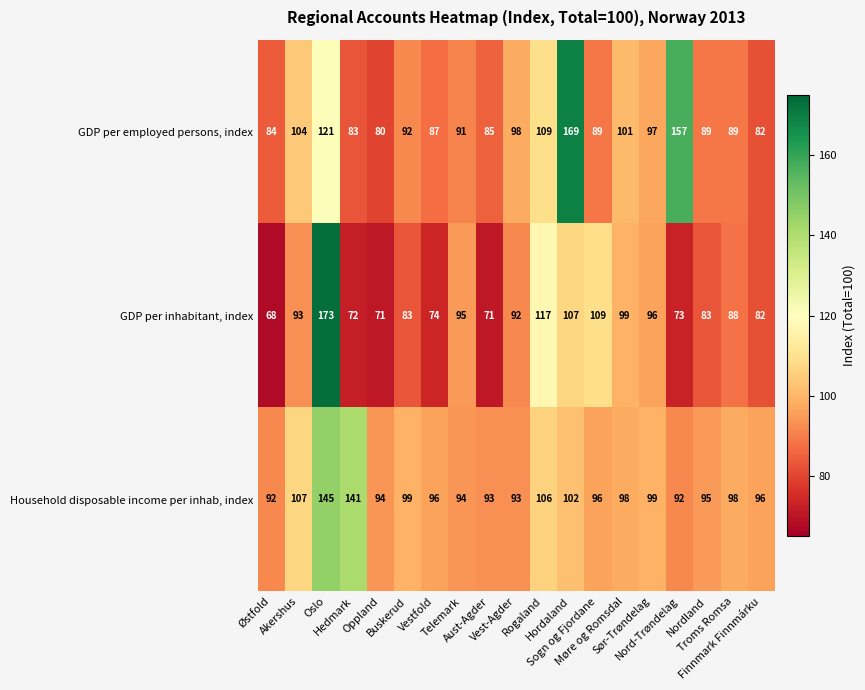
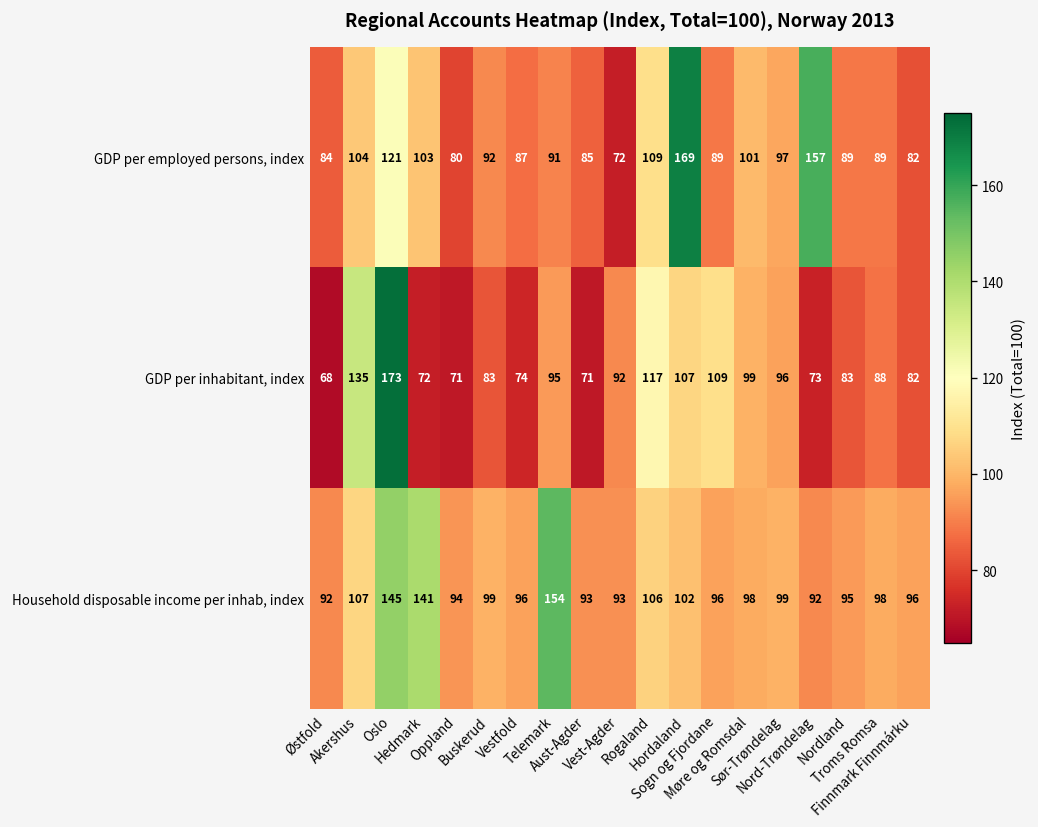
  {
    "GDP per employed persons, index": {
      "Østfold": 84,
      "Akershus": 104,
      "Oslo": 121,
-     "Hedmark": 83,
+     "Hedmark": 103,
      "Oppland": 80,
      "Buskerud": 92,
      "Vestfold": 87,
      "Telemark": 91,
      "Aust-Agder": 85,
-     "Vest-Agder": 98,
+     "Vest-Agder": 72,
      "Rogaland": 109,
      "Hordaland": 169,
      "Sogn og Fjordane": 89,
      "Møre og Romsdal": 101,
      "Sør-Trøndelag": 97,
      "Nord-Trøndelag": 157,
      "Nordland": 89,
      "Troms Romsa": 89,
      "Finnmark Finnmárku": 82
    },
    "GDP per inhabitant, index": {
      "Østfold": 68,
-     "Akershus": 93,
+     "Akershus": 135,
      "Oslo": 173,
      "Hedmark": 72,
      "Oppland": 71,
      "Buskerud": 83,
      "Vestfold": 74,
      "Telemark": 95,
      "Aust-Agder": 71,
      "Vest-Agder": 92,
      "Rogaland": 117,
      "Hordaland": 107,
      "Sogn og Fjordane": 109,
      "Møre og Romsdal": 99,
      "Sør-Trøndelag": 96,
      "Nord-Trøndelag": 73,
      "Nordland": 83,
      "Troms Romsa": 88,
      "Finnmark Finnmárku": 82
    },
    "Household disposable income per inhab, index": {
      "Østfold": 92,
      "Akershus": 107,
      "Oslo": 145,
      "Hedmark": 141,
      "Oppland": 94,
      "Buskerud": 99,
      "Vestfold": 96,
-     "Telemark": 94,
+     "Telemark": 154,
      "Aust-Agder": 93,
      "Vest-Agder": 93,
      "Rogaland": 106,
      "Hordaland": 102,
      "Sogn og Fjordane": 96,
      "Møre og Romsdal": 98,
      "Sør-Trøndelag": 99,
      "Nord-Trøndelag": 92,
      "Nordland": 95,
      "Troms Romsa": 98,
      "Finnmark Finnmárku": 96
    }
  }
